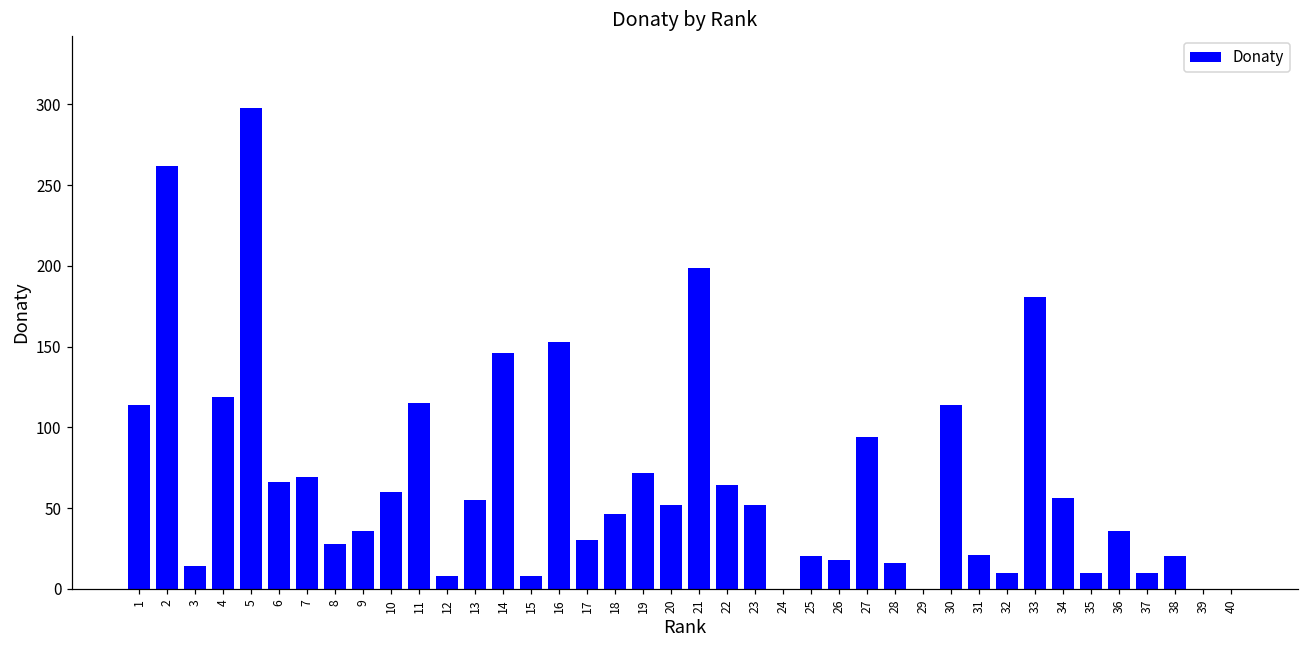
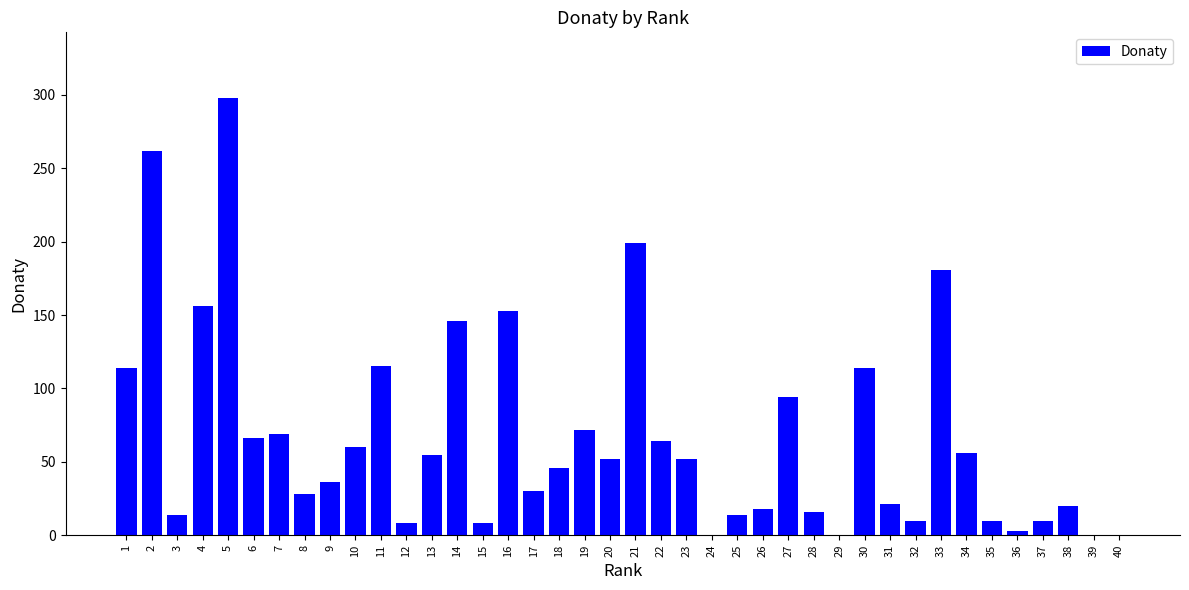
  {
    "1": 114,
    "2": 262,
    "3": 14,
-   "4": 119,
+   "4": 156,
    "5": 298,
    "6": 66,
    "7": 69,
    "8": 28,
    "9": 36,
    "10": 60,
    "11": 115,
    "12": 8,
    "13": 55,
    "14": 146,
    "15": 8,
    "16": 153,
    "17": 30,
    "18": 46,
    "19": 72,
    "20": 52,
    "21": 199,
    "22": 64,
    "23": 52,
    "24": 0,
-   "25": 20,
+   "25": 14,
    "26": 18,
    "27": 94,
    "28": 16,
    "29": 0,
    "30": 114,
    "31": 21,
    "32": 10,
    "33": 181,
    "34": 56,
    "35": 10,
-   "36": 36,
+   "36": 3,
    "37": 10,
    "38": 20,
    "39": 0,
    "40": 0
  }
